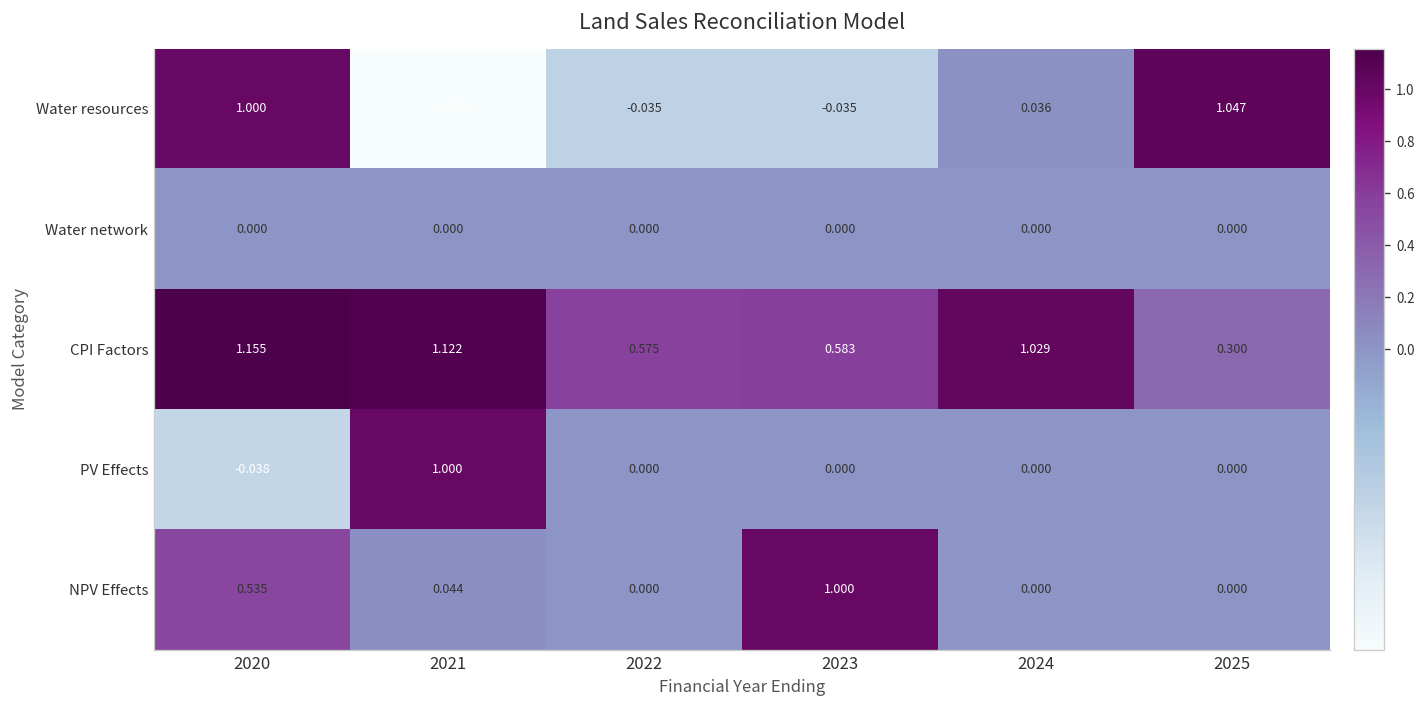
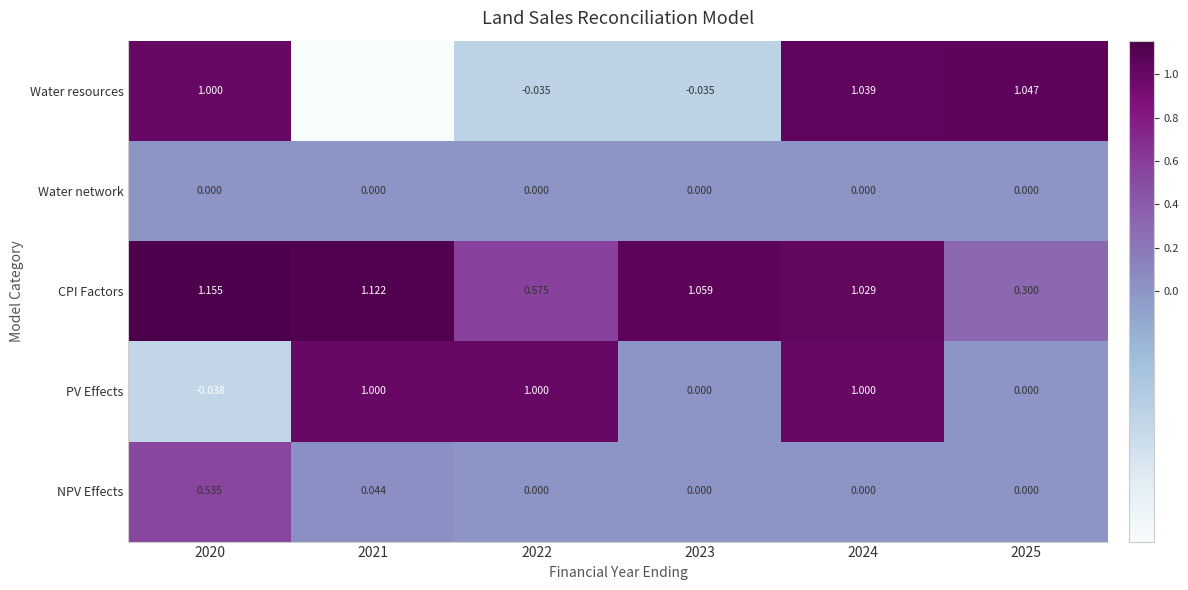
  {
    "Water resources": {
      "2020": 1.000,
      "2022": -0.035,
      "2023": -0.035,
-     "2024": 0.036,
+     "2024": 1.039,
      "2025": 1.047
    },
    "Water network": {
      "2020": 0.000,
      "2021": 0.000,
      "2022": 0.000,
      "2023": 0.000,
      "2024": 0.000,
      "2025": 0.000
    },
    "CPI Factors": {
      "2020": 1.155,
      "2021": 1.122,
      "2022": 0.575,
-     "2023": 0.583,
+     "2023": 1.059,
      "2024": 1.029,
      "2025": 0.300
    },
    "PV Effects": {
      "2020": -0.038,
      "2021": 1.000,
-     "2022": 0.000,
+     "2022": 1.000,
      "2023": 0.000,
-     "2024": 0.000,
+     "2024": 1.000,
      "2025": 0.000
    },
    "NPV Effects": {
      "2020": 0.535,
      "2021": 0.044,
      "2022": 0.000,
-     "2023": 1.000,
+     "2023": 0.000,
      "2024": 0.000,
      "2025": 0.000
    }
  }
